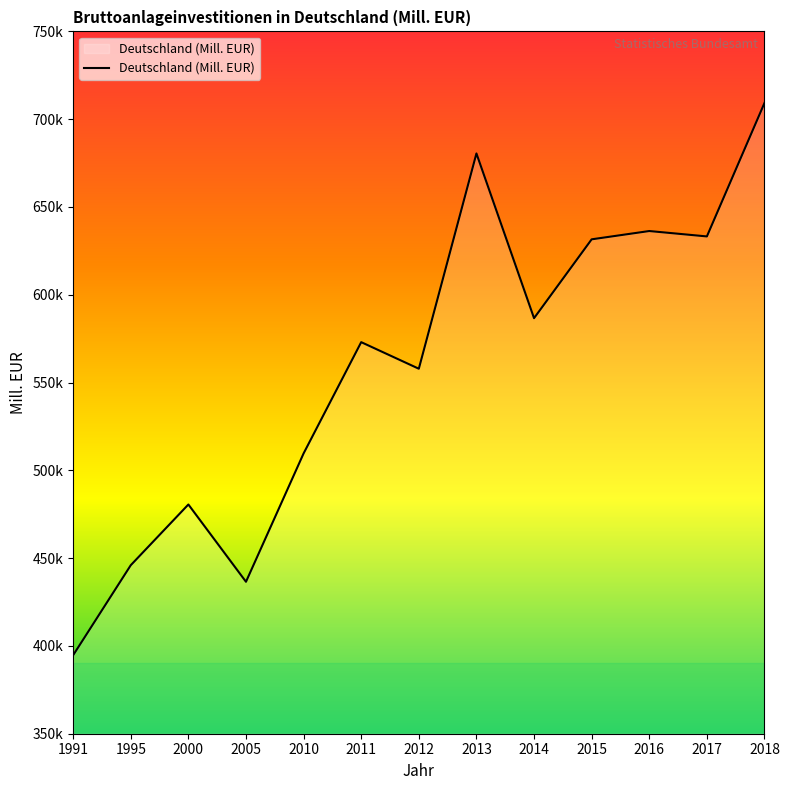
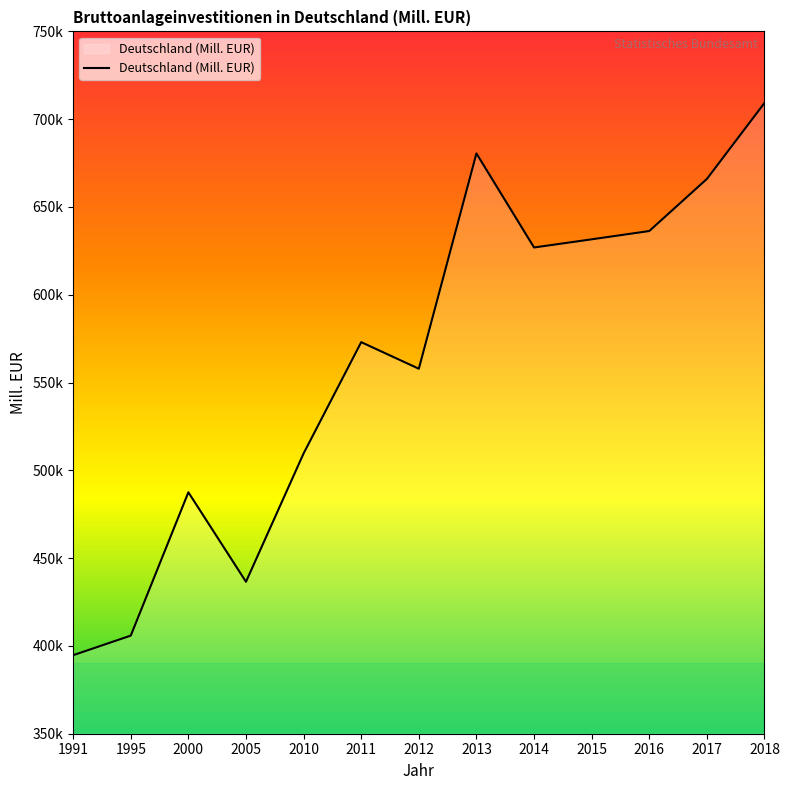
  {
    "1991": 395000,
-   "1995": 446000,
-   "2000": 481000,
+   "1995": 406000,
+   "2000": 488000,
    "2005": 437000,
    "2010": 510000,
    "2011": 573000,
    "2012": 558000,
    "2013": 680000,
-   "2014": 587000,
+   "2014": 627000,
    "2015": 632000,
    "2016": 636000,
-   "2017": 633000,
+   "2017": 666000,
    "2018": 709000
  }
